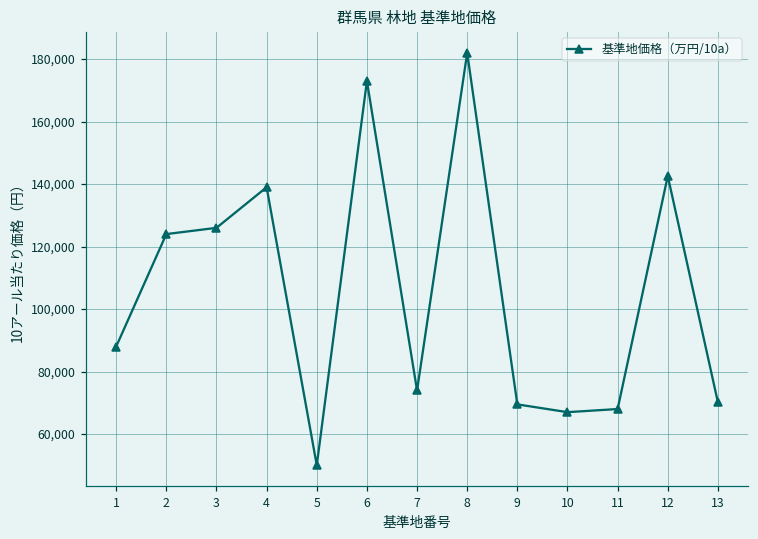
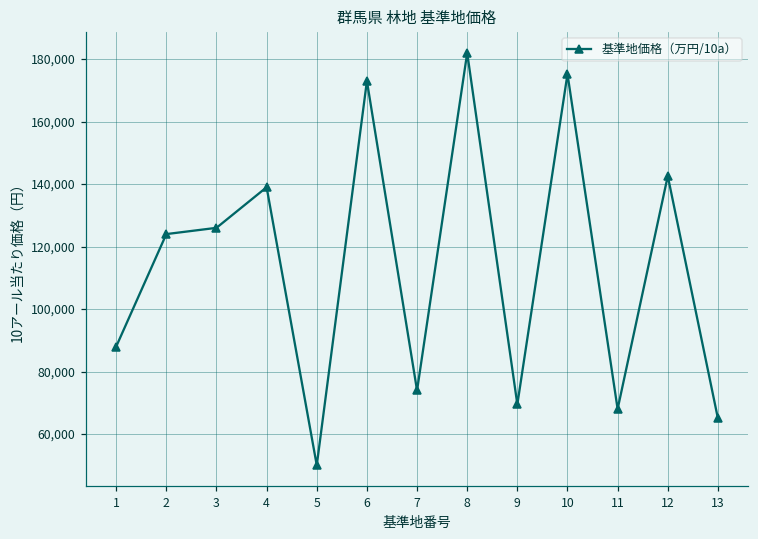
  {
    "1": "88,000",
    "2": "124,000",
    "3": "126,000",
    "4": "139,000",
    "5": "50,000",
    "6": "173,000",
    "7": "74,000",
    "8": "182,000",
    "9": "69,000",
-   "10": "67,000",
+   "10": "175,000",
    "11": "68,000",
    "12": "143,000",
-   "13": "70,000"
+   "13": "65,000"
  }
